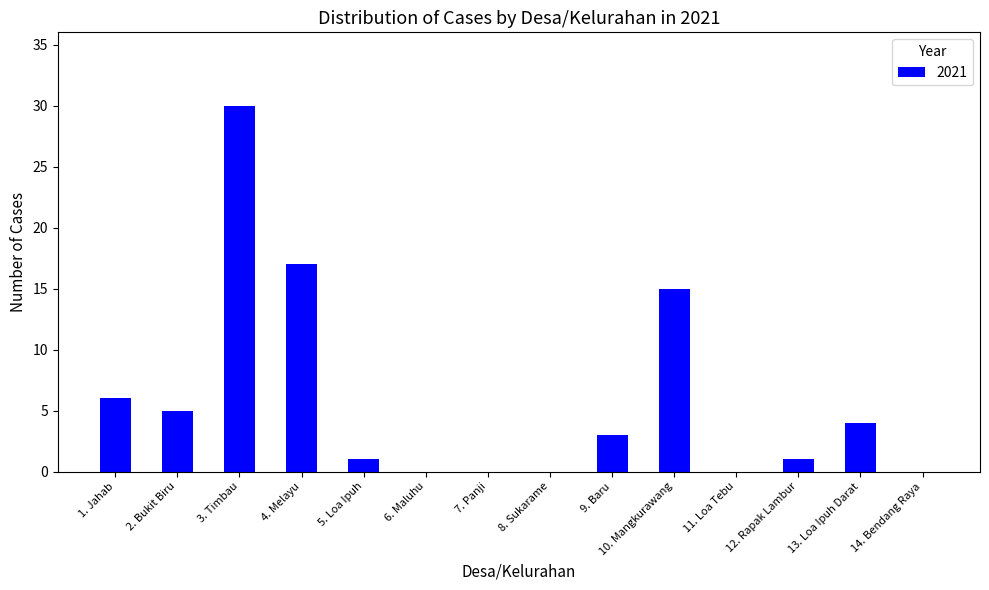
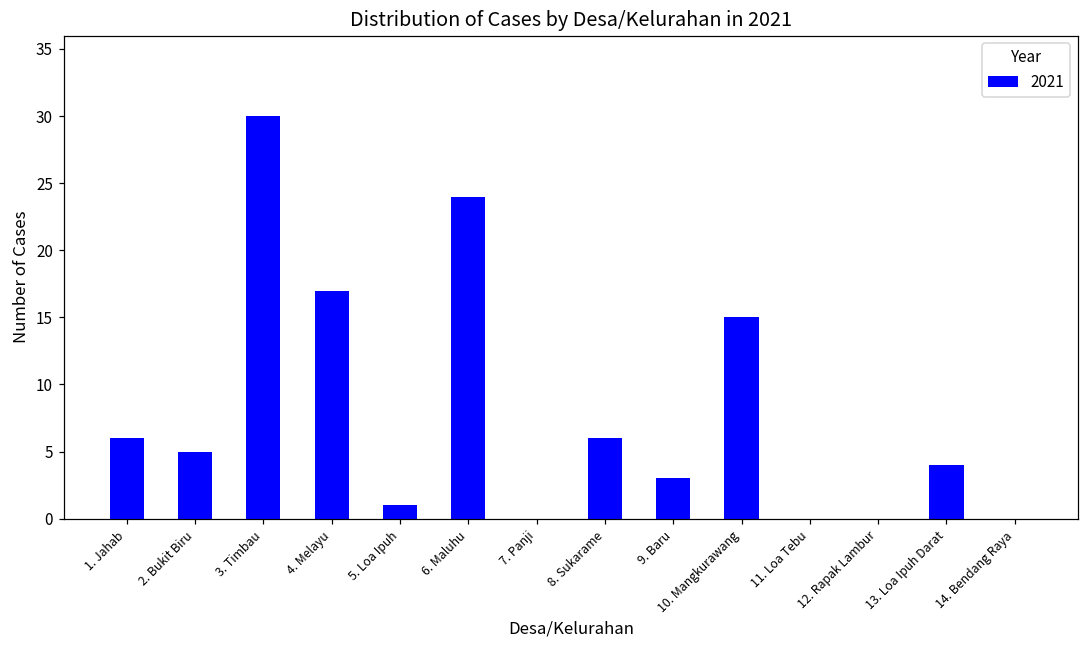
  {
    "1. Jahab": 6,
    "2. Bukit Biru": 5,
    "3. Timbau": 30,
    "4. Melayu": 17,
    "5. Loa Ipuh": 1,
-   "6. Maluhu": 0,
+   "6. Maluhu": 24,
    "7. Panji": 0,
-   "8. Sukarame": 0,
+   "8. Sukarame": 6,
    "9. Baru": 3,
    "10. Mangkurawang": 15,
    "11. Loa Tebu": 0,
-   "12. Rapak Lambur": 1,
+   "12. Rapak Lambur": 0,
    "13. Loa Ipuh Darat": 4,
    "14. Bendang Raya": 0
  }
